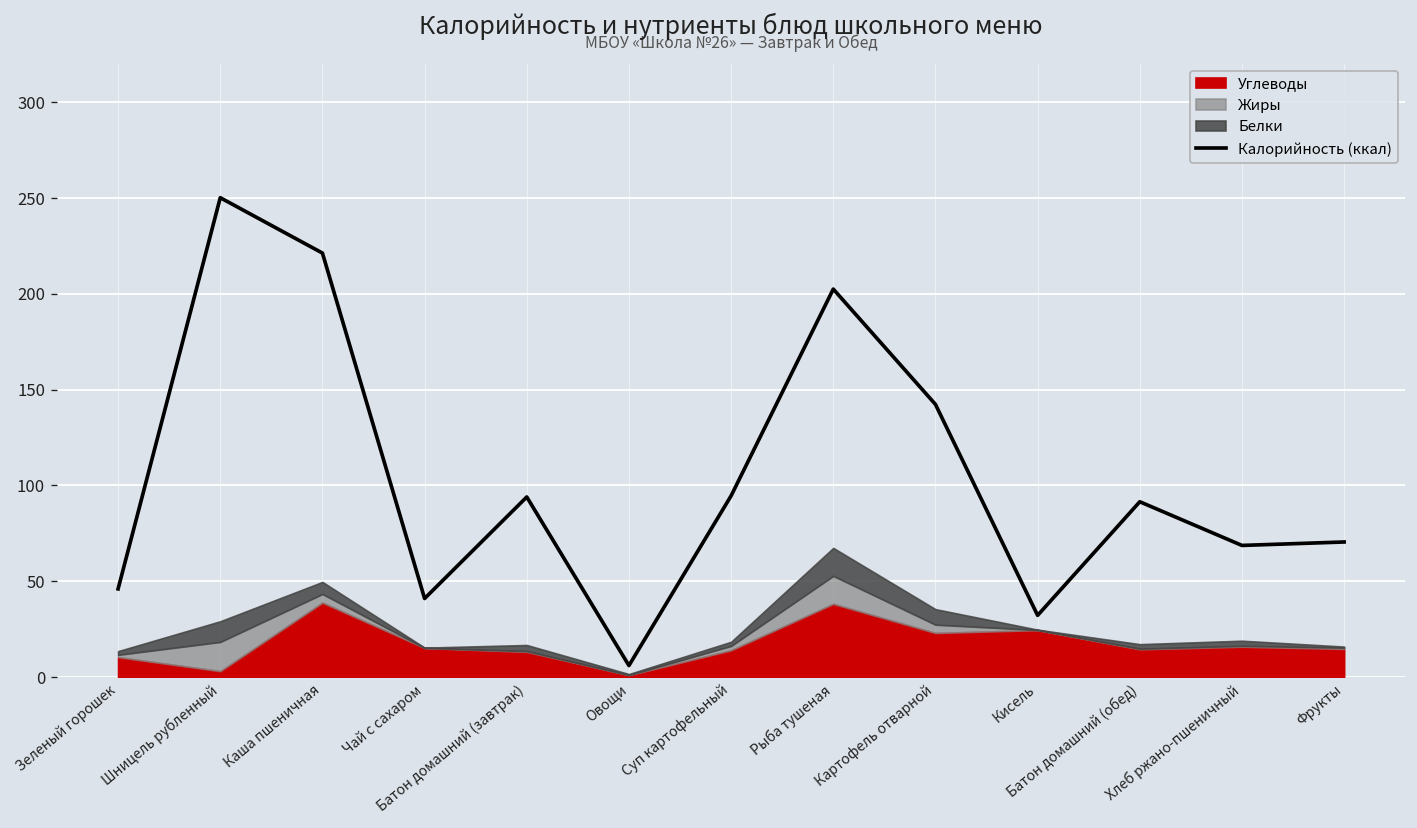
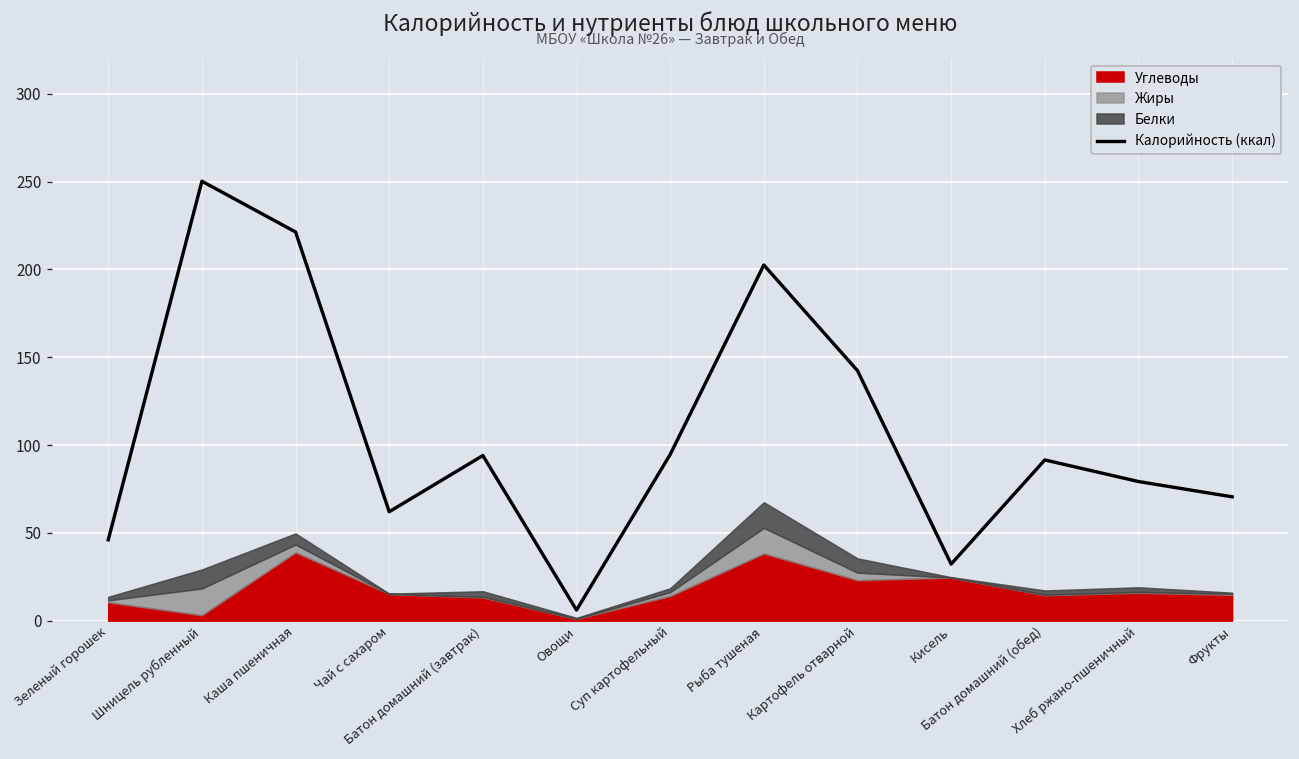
  {
    "Калорийность (ккал)": {
      "Зеленый горошек": 46,
      "Шницель рубленный": 250,
      "Каша пшеничная": 221,
-     "Чай с сахаром": 41,
+     "Чай с сахаром": 62,
      "Батон домашний (завтрак)": 94,
      "Овощи": 6,
      "Суп картофельный": 95,
      "Рыба тушеная": 203,
      "Картофель отварной": 142,
      "Кисель": 32,
      "Батон домашний (обед)": 92,
-     "Хлеб ржано-пшеничный": 69,
+     "Хлеб ржано-пшеничный": 79,
      "Фрукты": 71
    },
    "Углеводы": {
      "Шницель рубленный": 3,
      "Каша пшеничная": 39,
      "Суп картофельный": 14,
      "Рыба тушеная": 38,
      "Картофель отварной": 23
    },
    "Жиры": {
      "Шницель рубленный": 15,
      "Каша пшеничная": 5,
      "Суп картофельный": 2,
      "Рыба тушеная": 15,
      "Картофель отварной": 4
    },
    "Белки": {
      "Зеленый горошек": 2,
      "Шницель рубленный": 11,
      "Каша пшеничная": 6,
      "Батон домашний (завтрак)": 3,
      "Суп картофельный": 2,
      "Рыба тушеная": 15,
      "Картофель отварной": 8,
      "Батон домашний (обед)": 2,
      "Хлеб ржано-пшеничный": 3
    }
  }
